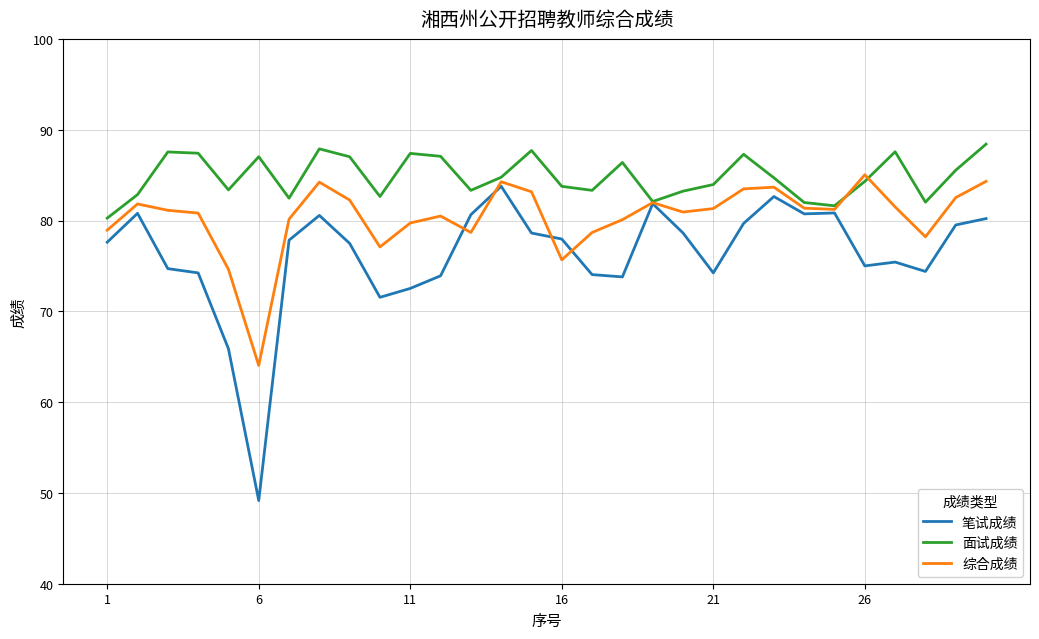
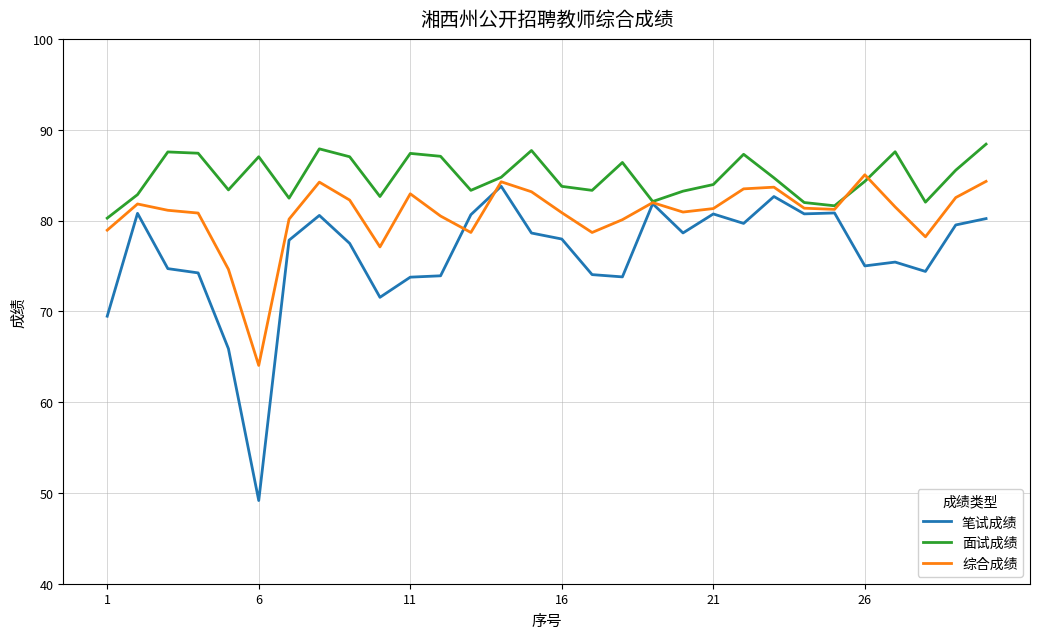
  {
    "笔试成绩": {
-     "1": 78,
+     "1": 69,
      "6": 49,
-     "11": 73,
+     "11": 74,
      "16": 78,
-     "21": 74,
+     "21": 81,
      "26": 75
    },
    "面试成绩": {
      "1": 80,
      "6": 87,
      "11": 87,
      "16": 84,
      "21": 84,
      "26": 84
    },
    "综合成绩": {
      "1": 79,
      "6": 64,
-     "11": 80,
-     "16": 76,
+     "11": 83,
+     "16": 81,
      "21": 81,
      "26": 85
    }
  }
